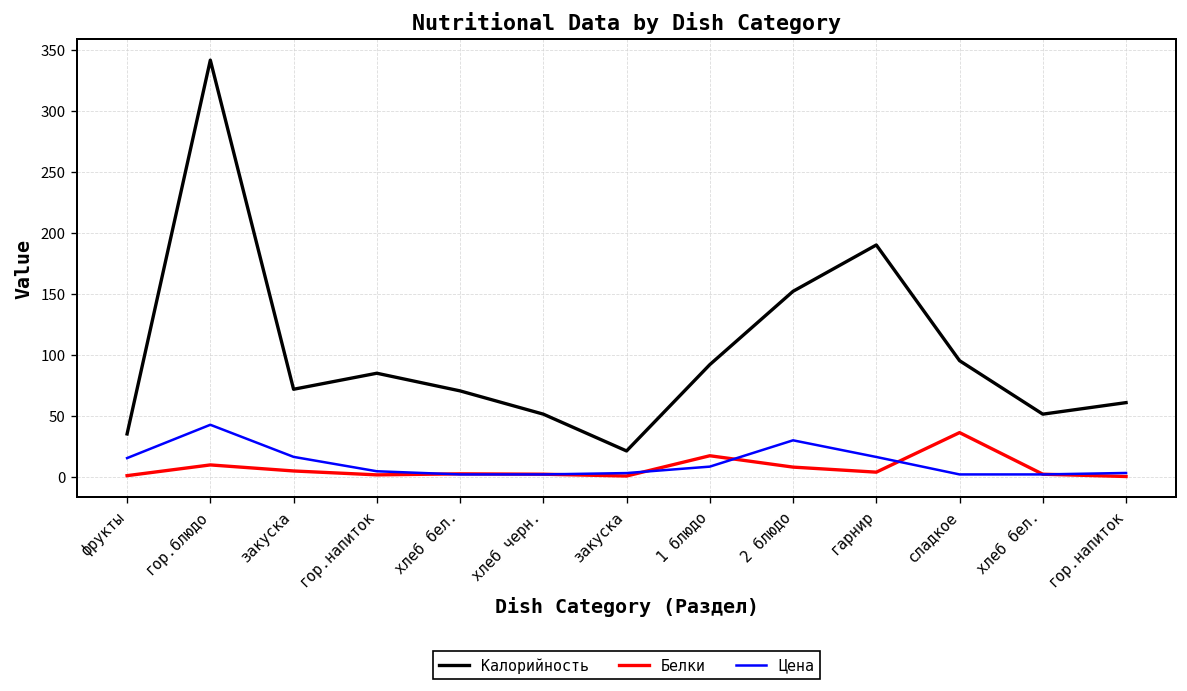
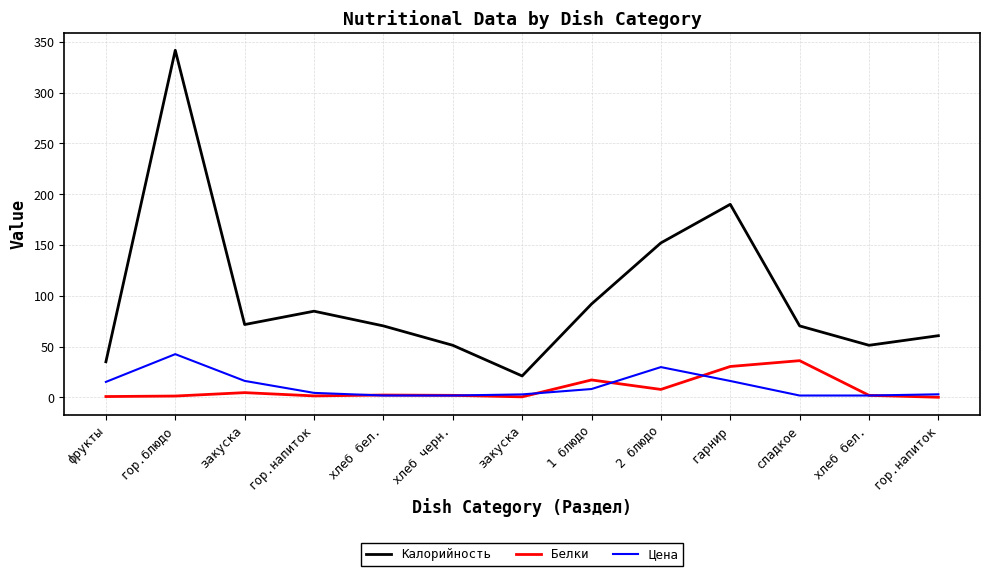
  {
    "Калорийность": {
      "фрукты": 35,
      "гор.блюдо": 342,
      "хлеб черн.": 51,
      "1 блюдо": 92,
      "2 блюдо": 152,
      "гарнир": 190,
-     "сладкое": 95
+     "сладкое": 70
    },
    "Белки": {
      "фрукты": 1,
-     "гор.блюдо": 10,
+     "гор.блюдо": 1,
      "1 блюдо": 17,
      "2 блюдо": 8,
-     "гарнир": 4,
+     "гарнир": 30,
      "сладкое": 36
    },
    "Цена": {
      "фрукты": 15,
      "гор.блюдо": 43,
      "1 блюдо": 8,
      "2 блюдо": 30,
      "гарнир": 16,
      "сладкое": 2
    }
  }
